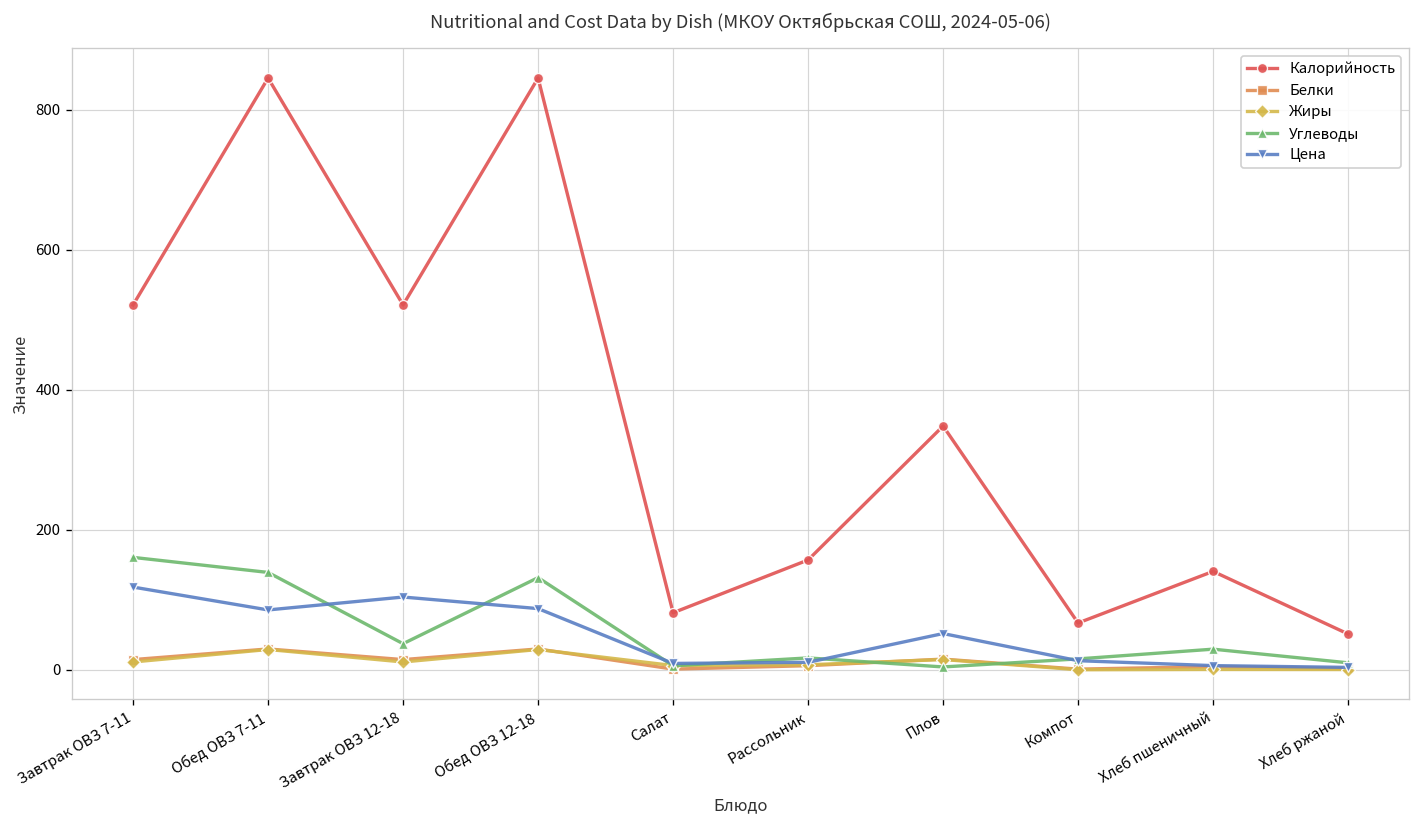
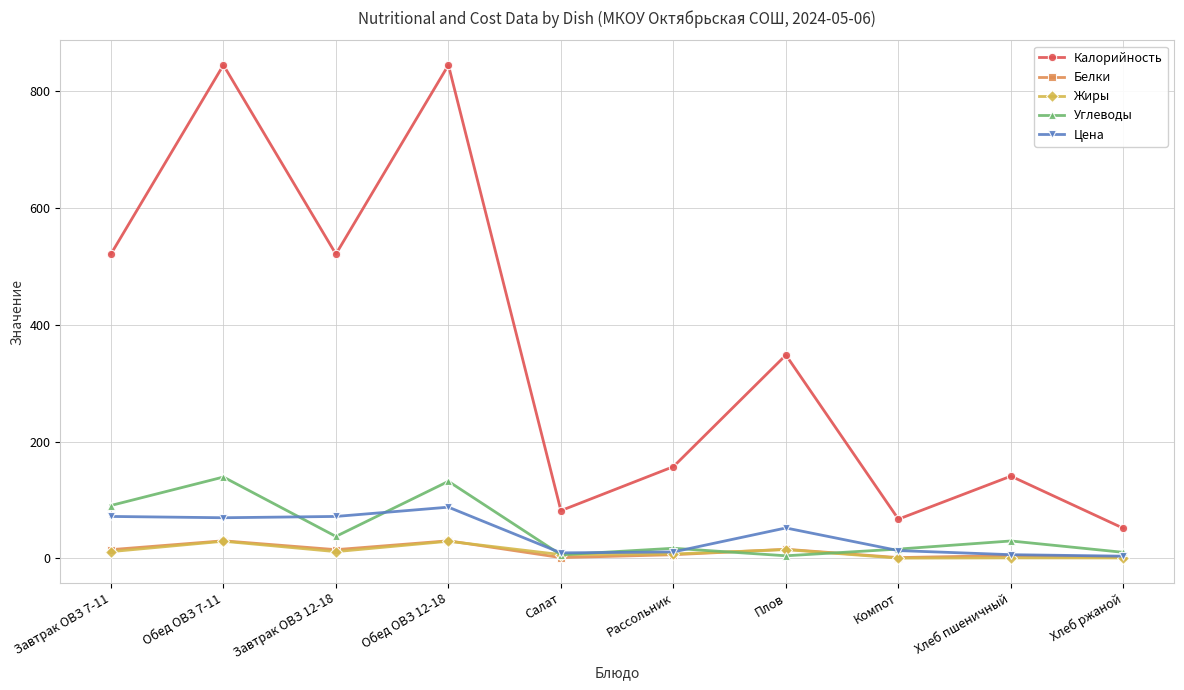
  {
    "Углеводы": {
-     "Завтрак ОВЗ 7-11": 160,
+     "Завтрак ОВЗ 7-11": 90,
      "Обед ОВЗ 7-11": 140,
      "Завтрак ОВЗ 12-18": 40,
      "Обед ОВЗ 12-18": 130,
      "Рассольник": 20,
      "Плов": 0,
      "Хлеб пшеничный": 30,
      "Хлеб ржаной": 10
    },
    "Цена": {
-     "Завтрак ОВЗ 7-11": 120,
-     "Обед ОВЗ 7-11": 90,
-     "Завтрак ОВЗ 12-18": 100,
+     "Завтрак ОВЗ 7-11": 70,
+     "Обед ОВЗ 7-11": 70,
+     "Завтрак ОВЗ 12-18": 70,
      "Обед ОВЗ 12-18": 90,
      "Плов": 50
    }
  }
